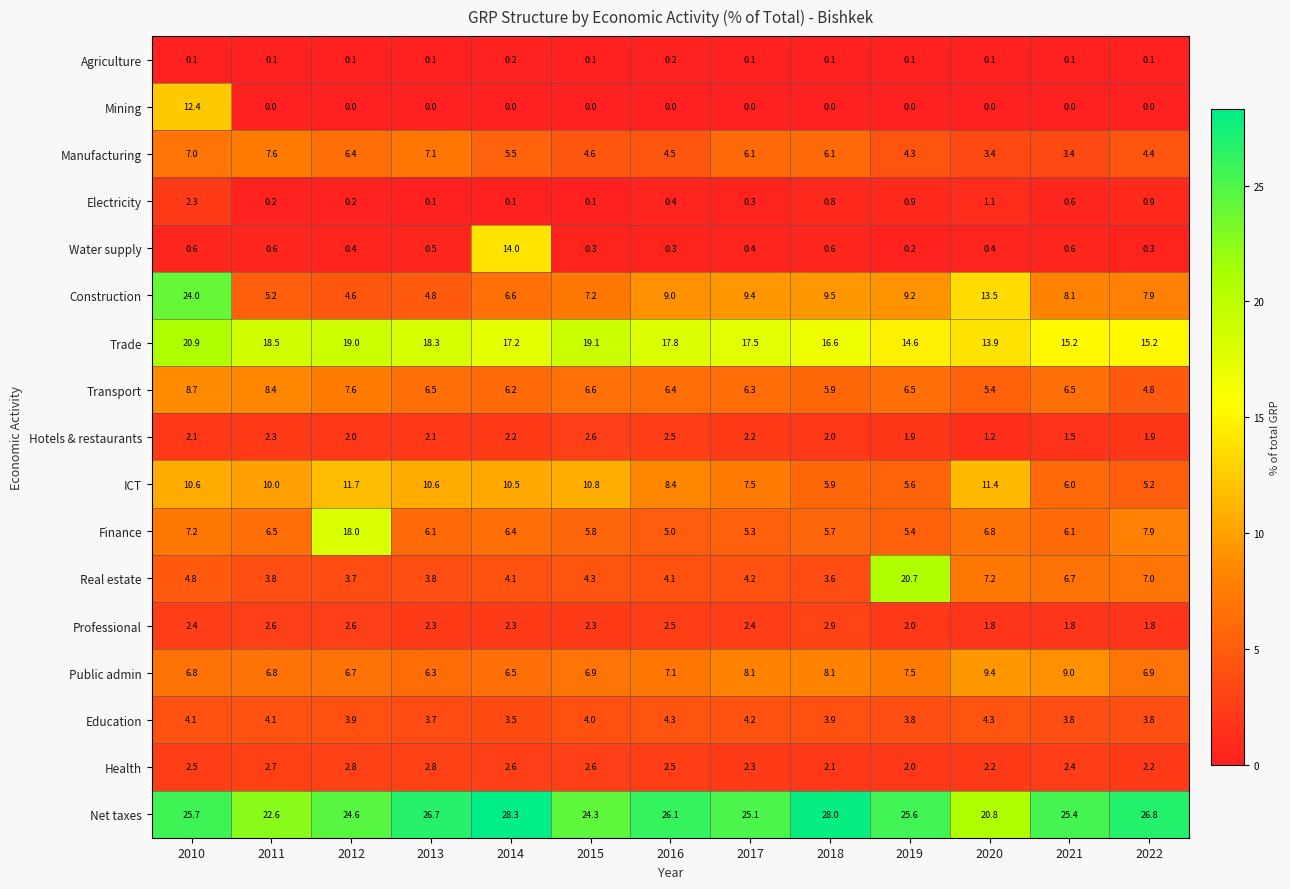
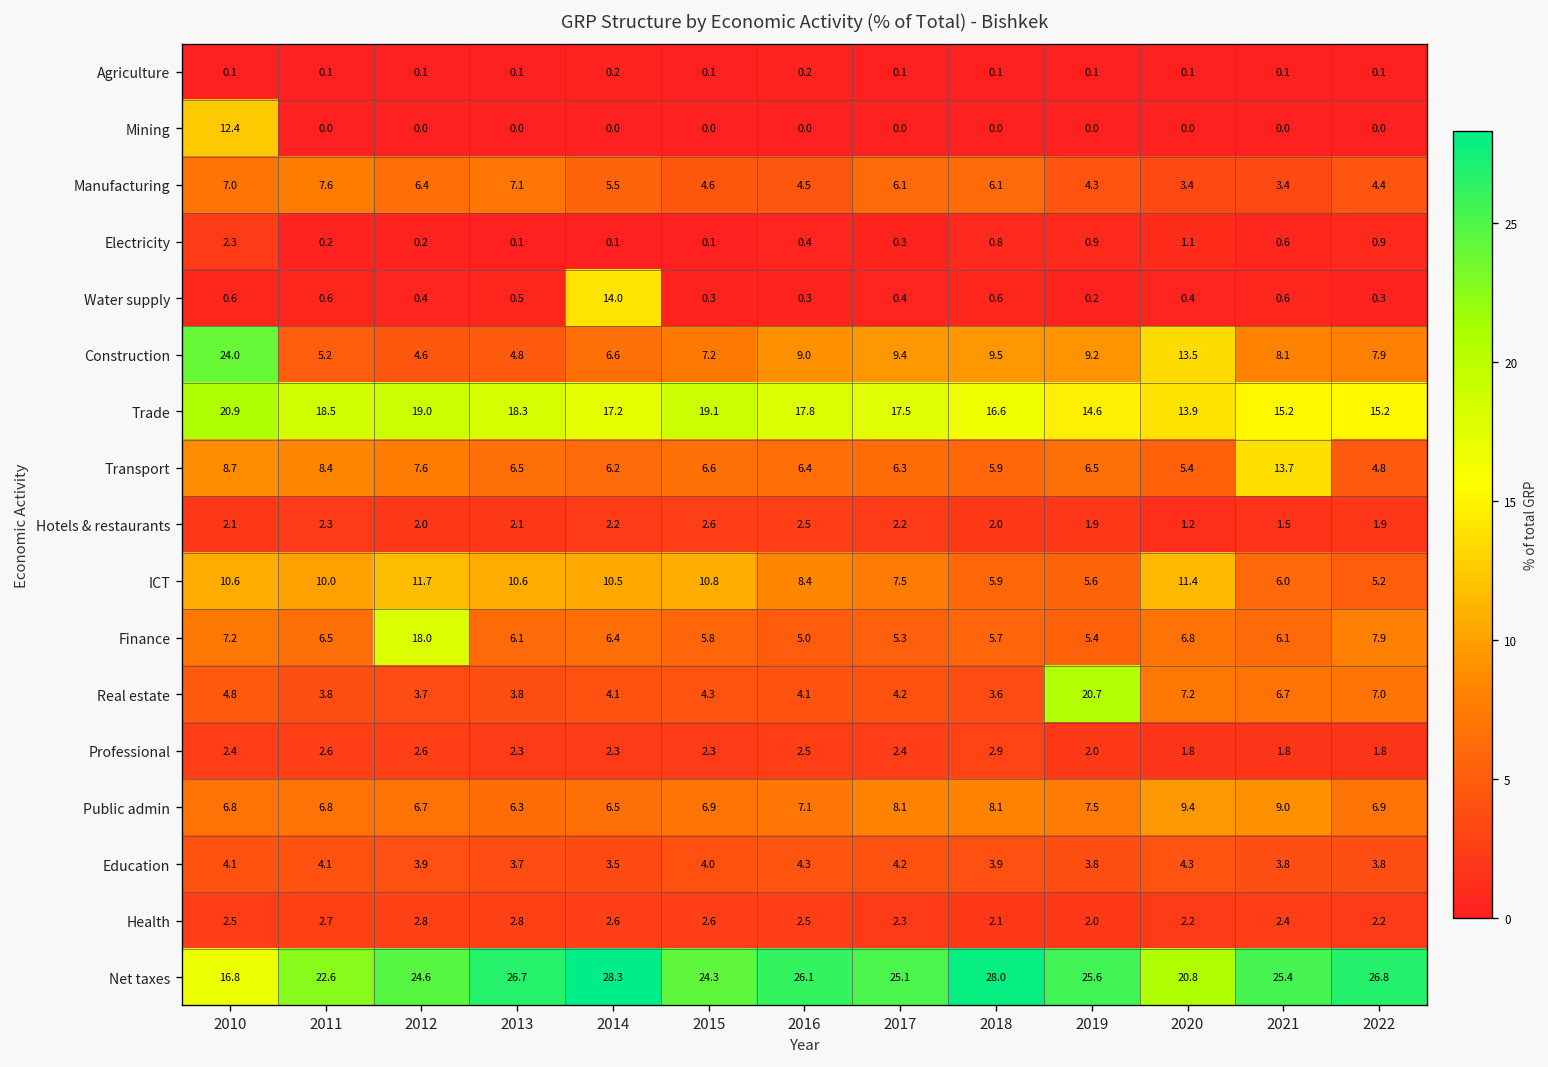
  {
    "Transport": {
      "2010": 8.7,
      "2011": 8.4,
      "2012": 7.6,
      "2013": 6.5,
      "2014": 6.2,
      "2015": 6.6,
      "2016": 6.4,
      "2017": 6.3,
      "2018": 5.9,
      "2019": 6.5,
      "2020": 5.4,
-     "2021": 6.5,
+     "2021": 13.7,
      "2022": 4.8
    },
    "Net taxes": {
-     "2010": 25.7,
+     "2010": 16.8,
      "2011": 22.6,
      "2012": 24.6,
      "2013": 26.7,
      "2014": 28.3,
      "2015": 24.3,
      "2016": 26.1,
      "2017": 25.1,
      "2018": 28.0,
      "2019": 25.6,
      "2020": 20.8,
      "2021": 25.4,
      "2022": 26.8
    }
  }
